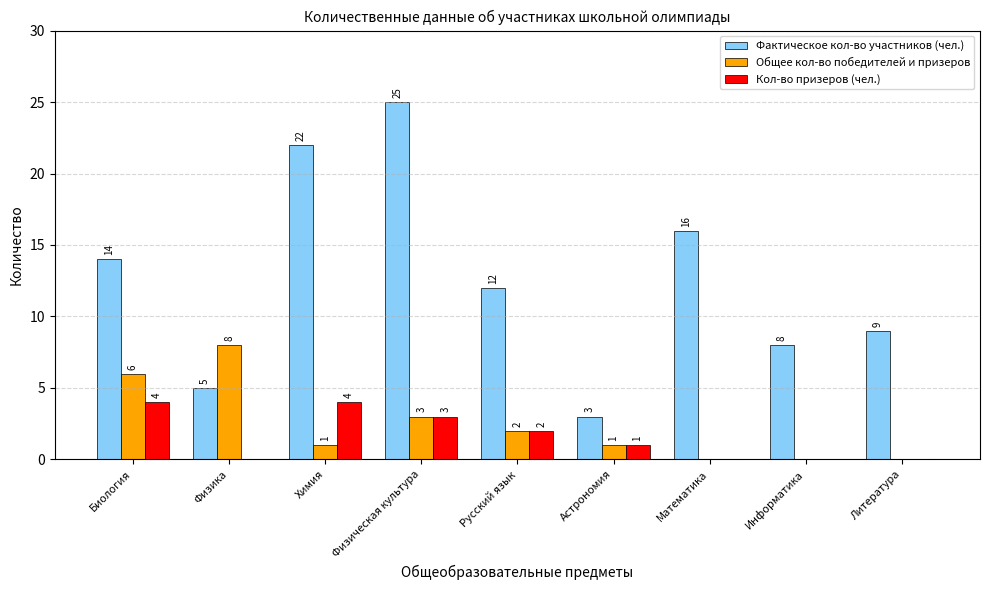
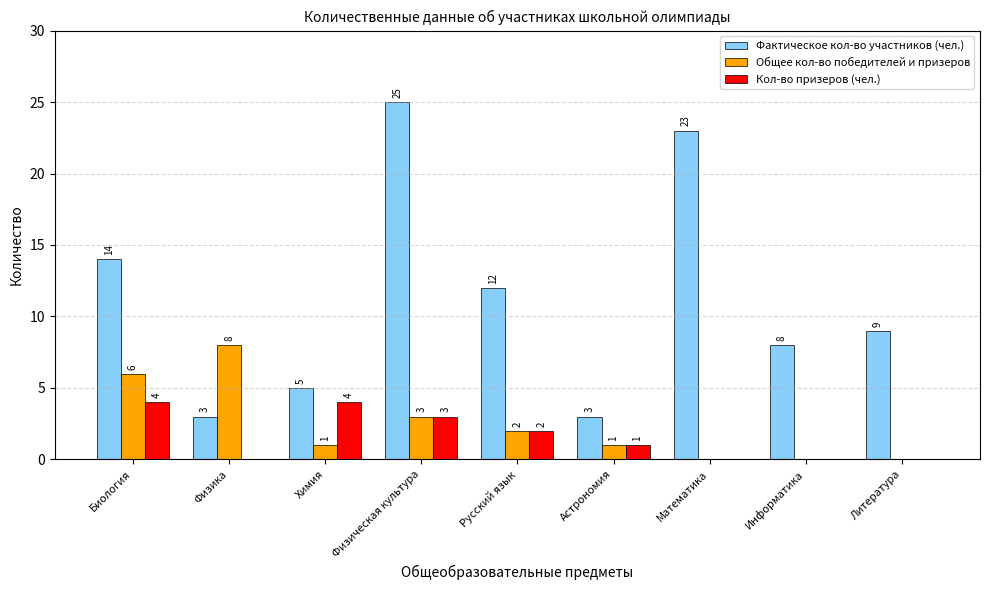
  {
    "Фактическое кол-во участников (чел.)": {
      "Биология": 14,
-     "Физика": 5,
-     "Химия": 22,
+     "Физика": 3,
+     "Химия": 5,
      "Физическая культура": 25,
      "Русский язык": 12,
      "Астрономия": 3,
-     "Математика": 16,
+     "Математика": 23,
      "Информатика": 8,
      "Литература": 9
    },
    "Общее кол-во победителей и призеров": {
      "Биология": 6,
      "Физика": 8,
      "Химия": 1,
      "Физическая культура": 3,
      "Русский язык": 2,
      "Астрономия": 1
    },
    "Кол-во призеров (чел.)": {
      "Биология": 4,
      "Химия": 4,
      "Физическая культура": 3,
      "Русский язык": 2,
      "Астрономия": 1
    }
  }
